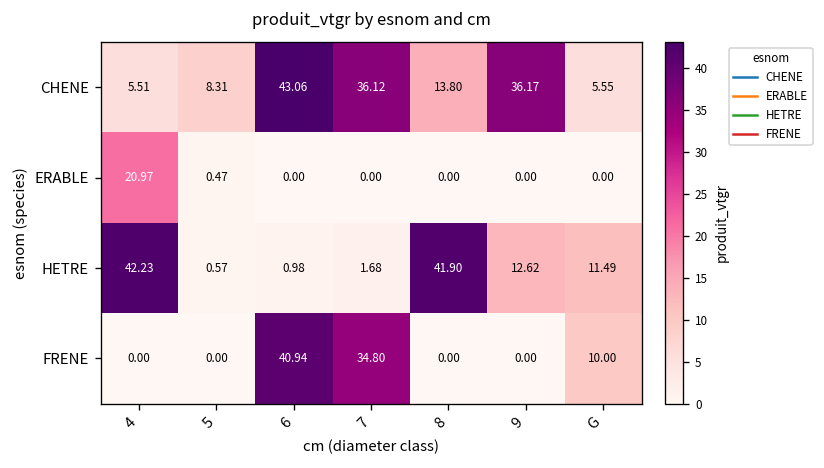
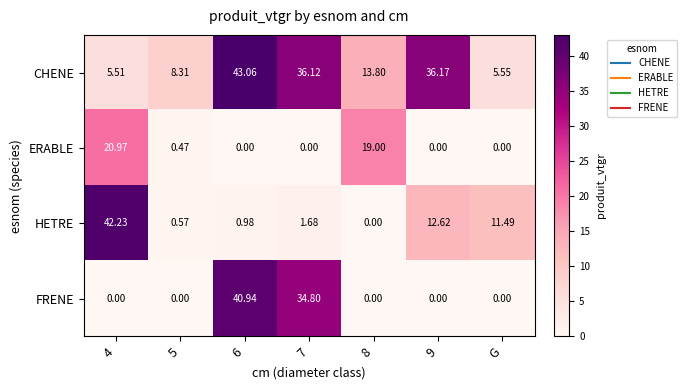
  {
    "CHENE": {
      "4": 5.51,
      "5": 8.31,
      "6": 43.06,
      "7": 36.12,
      "8": 13.80,
      "9": 36.17,
      "G": 5.55
    },
    "ERABLE": {
      "4": 20.97,
      "5": 0.47,
      "6": 0.00,
      "7": 0.00,
-     "8": 0.00,
+     "8": 19.00,
      "9": 0.00,
      "G": 0.00
    },
    "HETRE": {
      "4": 42.23,
      "5": 0.57,
      "6": 0.98,
      "7": 1.68,
-     "8": 41.90,
+     "8": 0.00,
      "9": 12.62,
      "G": 11.49
    },
    "FRENE": {
      "4": 0.00,
      "5": 0.00,
      "6": 40.94,
      "7": 34.80,
      "8": 0.00,
      "9": 0.00,
-     "G": 10.00
+     "G": 0.00
    }
  }
